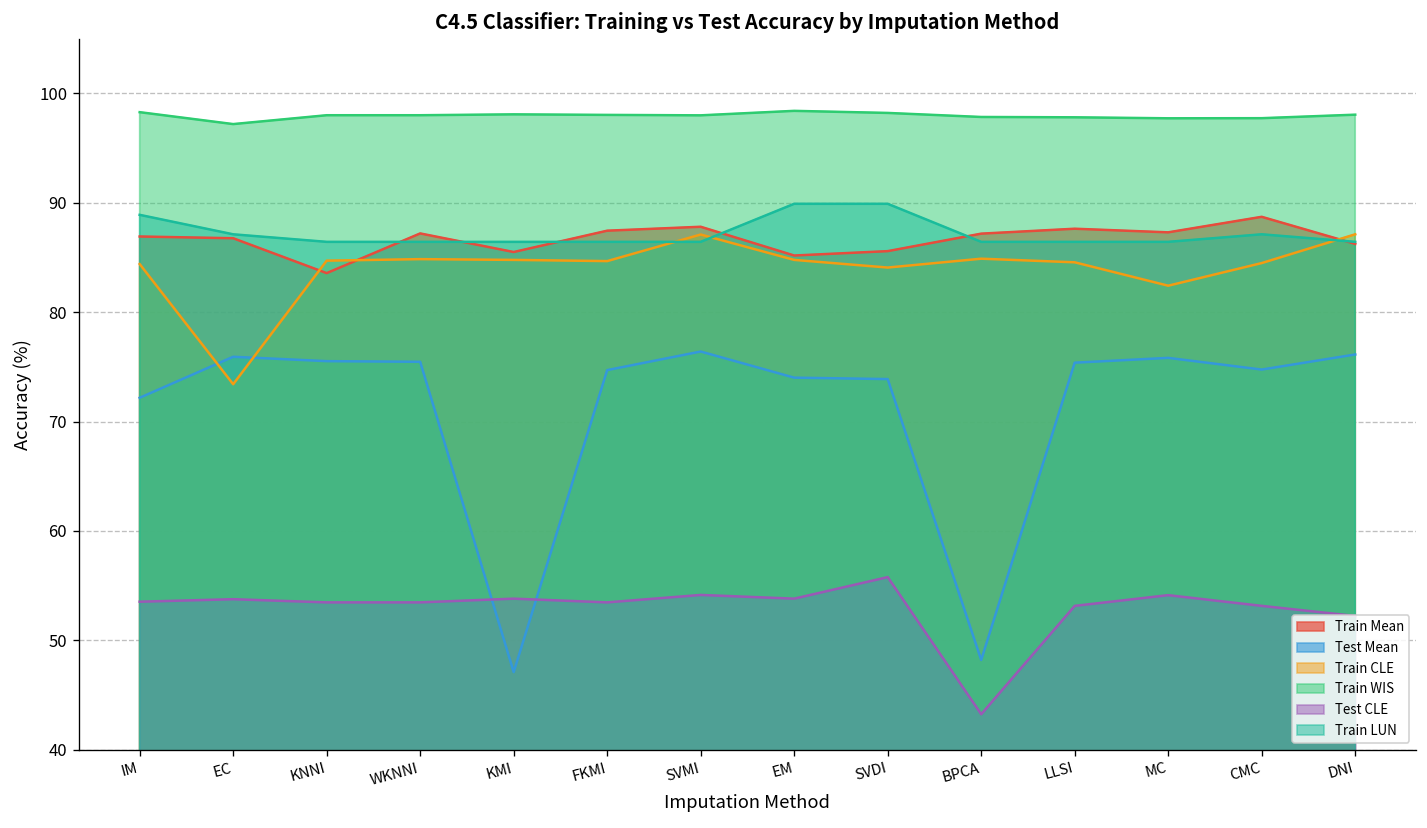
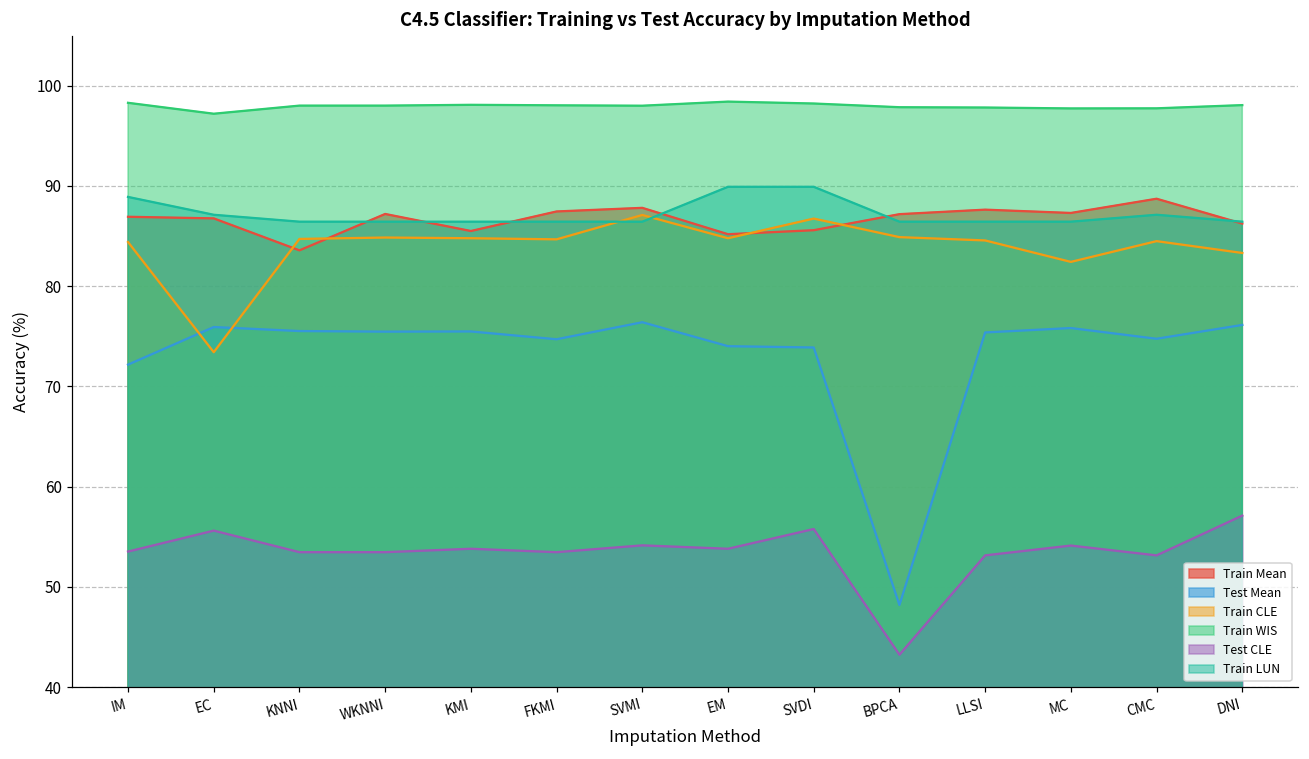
  {
    "Train Mean": {
      "IM": 87,
      "EC": 87,
      "KNNI": 84,
      "WKNNI": 87,
      "KMI": 86,
      "FKMI": 87,
      "SVMI": 88,
      "EM": 85,
      "SVDI": 86,
      "BPCA": 87,
      "LLSI": 88,
      "MC": 87,
      "CMC": 89
    },
    "Test Mean": {
      "IM": 72,
      "EC": 76,
      "KNNI": 76,
      "WKNNI": 75,
-     "KMI": 47,
+     "KMI": 75,
      "FKMI": 75,
      "SVMI": 76,
      "EM": 74,
      "SVDI": 74,
      "BPCA": 48,
      "LLSI": 75,
      "MC": 76,
      "CMC": 75,
      "DNI": 76
    },
    "Train CLE": {
      "IM": 84,
      "EC": 73,
      "KNNI": 85,
      "WKNNI": 85,
      "KMI": 85,
      "FKMI": 85,
      "SVMI": 87,
      "EM": 85,
-     "SVDI": 84,
+     "SVDI": 87,
      "BPCA": 85,
      "LLSI": 85,
      "MC": 82,
      "CMC": 84,
-     "DNI": 87
+     "DNI": 83
    },
    "Test CLE": {
      "IM": 54,
-     "EC": 54,
+     "EC": 56,
      "KNNI": 53,
      "WKNNI": 53,
      "KMI": 54,
      "FKMI": 53,
      "SVMI": 54,
      "EM": 54,
      "SVDI": 56,
      "BPCA": 43,
      "LLSI": 53,
      "MC": 54,
      "CMC": 53,
-     "DNI": 52
+     "DNI": 57
    }
  }
